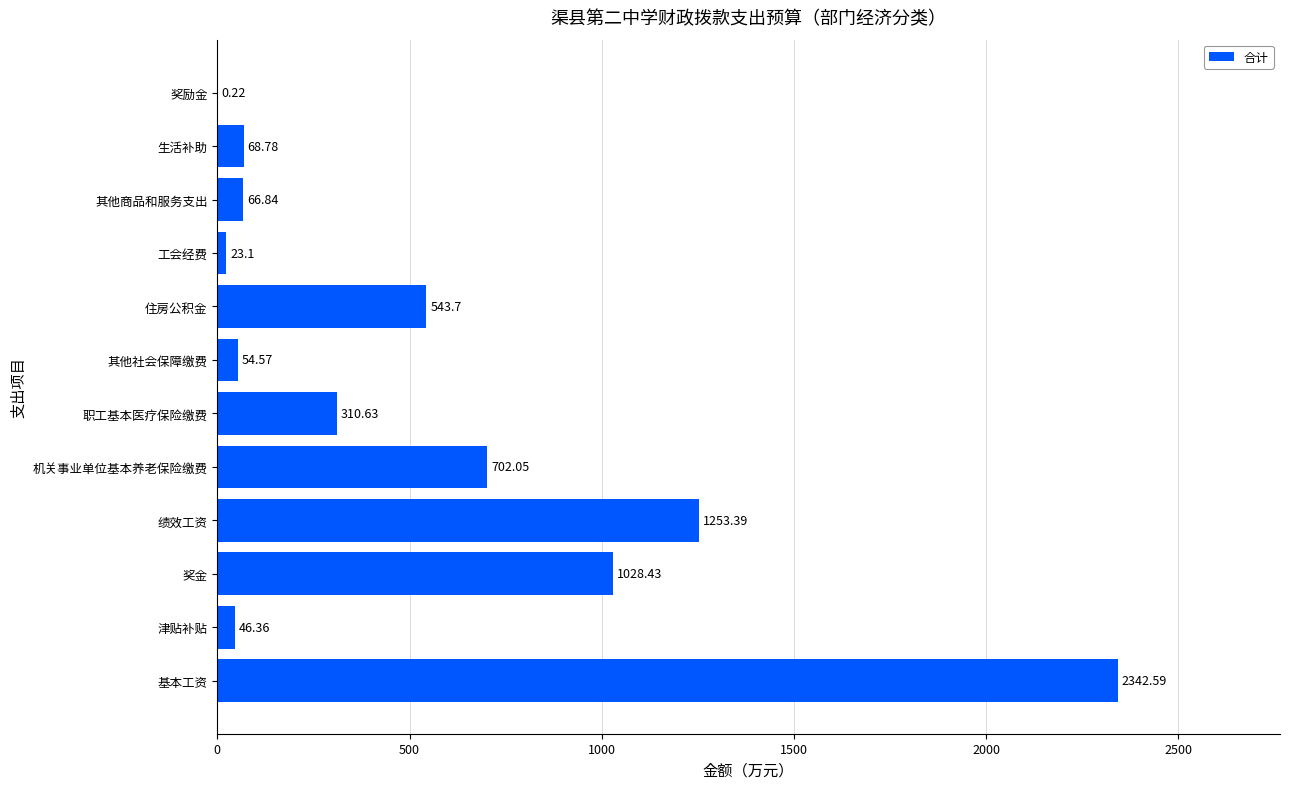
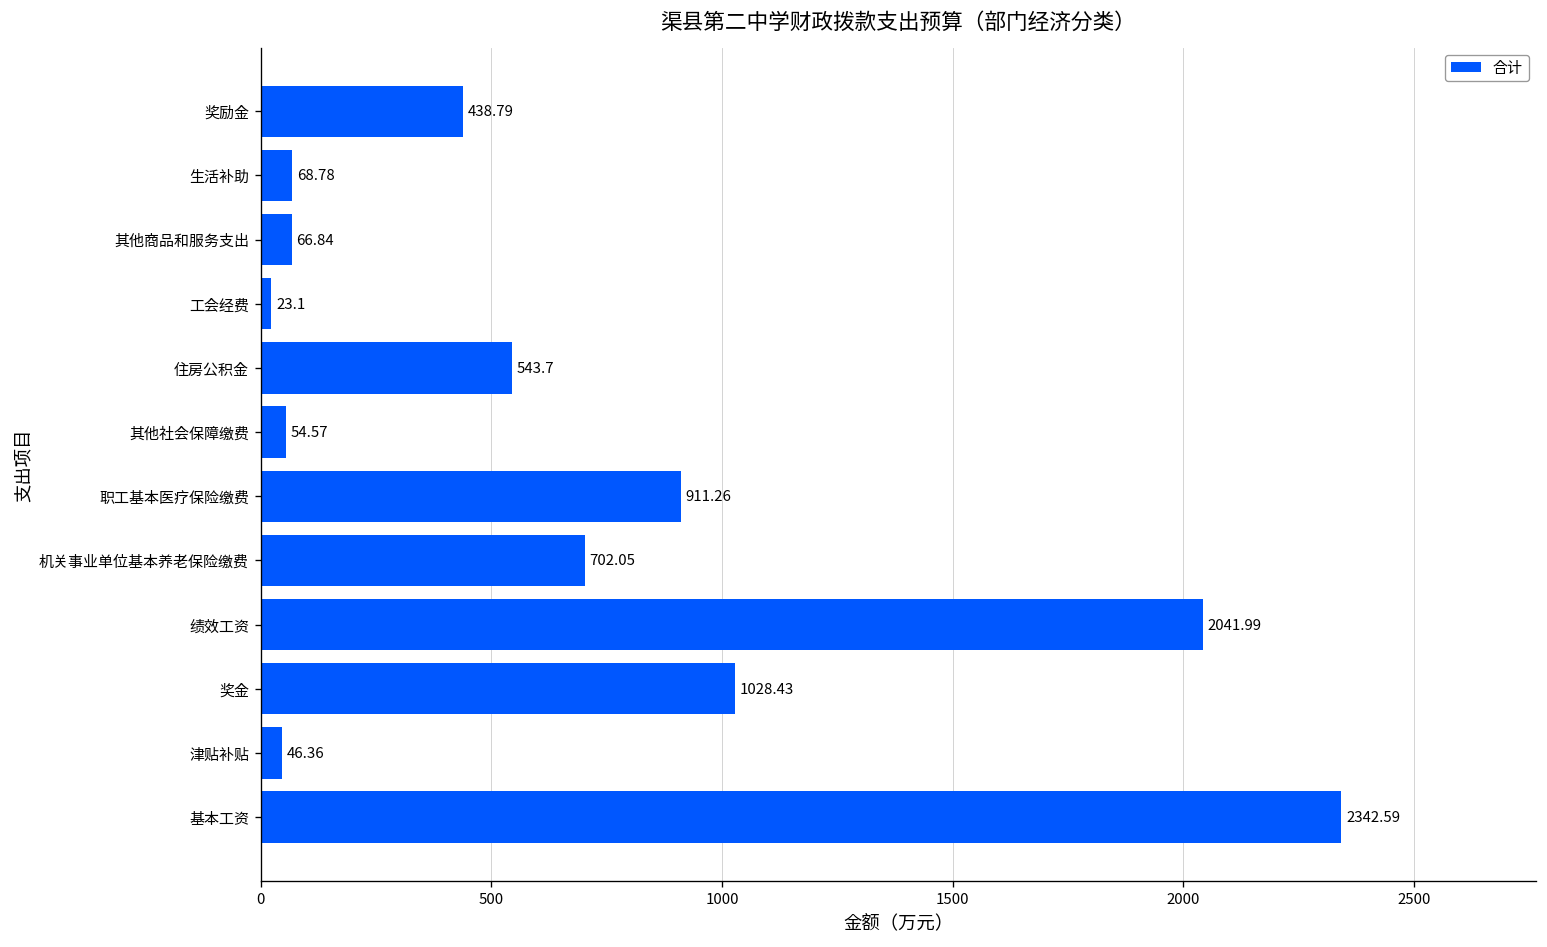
  {
-   "奖励金": 0.22,
+   "奖励金": 438.79,
    "生活补助": 68.78,
    "其他商品和服务支出": 66.84,
    "工会经费": 23.1,
    "住房公积金": 543.7,
    "其他社会保障缴费": 54.57,
-   "职工基本医疗保险缴费": 310.63,
+   "职工基本医疗保险缴费": 911.26,
    "机关事业单位基本养老保险缴费": 702.05,
-   "绩效工资": 1253.39,
+   "绩效工资": 2041.99,
    "奖金": 1028.43,
    "津贴补贴": 46.36,
    "基本工资": 2342.59
  }
